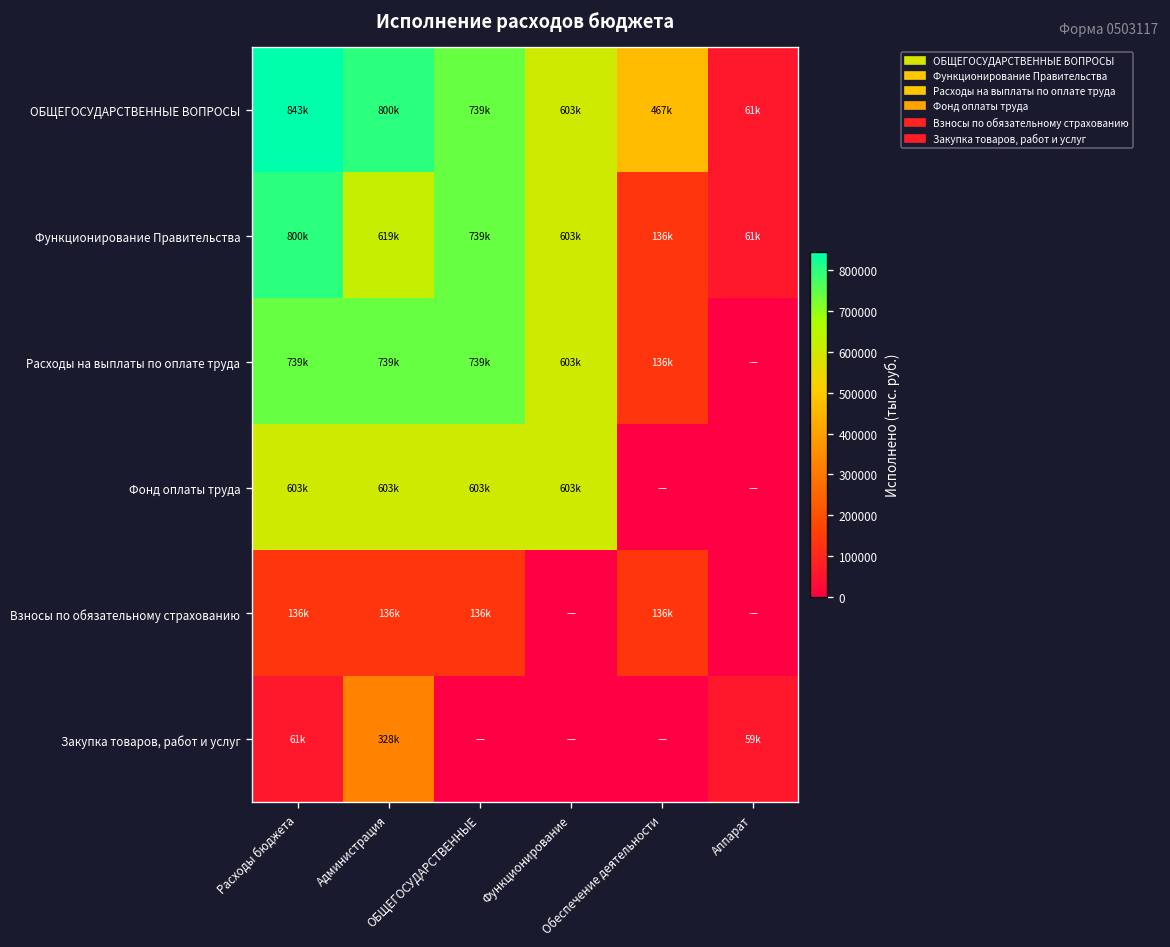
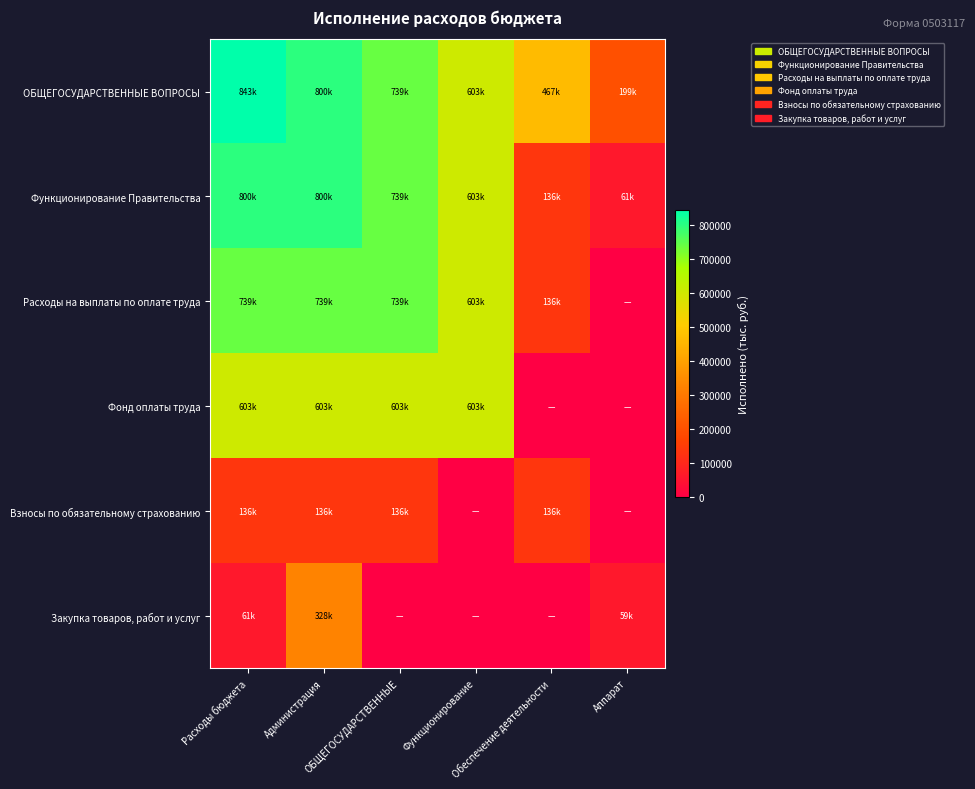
  {
    "ОБЩЕГОСУДАРСТВЕННЫЕ ВОПРОСЫ": {
      "Расходы бюджета": "843k",
      "Администрация": "800k",
      "ОБЩЕГОСУДАРСТВЕННЫЕ": "739k",
      "Функционирование": "603k",
      "Обеспечение деятельности": "467k",
-     "Аппарат": "61k"
+     "Аппарат": "199k"
    },
    "Функционирование Правительства": {
      "Расходы бюджета": "800k",
-     "Администрация": "619k",
+     "Администрация": "800k",
      "ОБЩЕГОСУДАРСТВЕННЫЕ": "739k",
      "Функционирование": "603k",
      "Обеспечение деятельности": "136k",
      "Аппарат": "61k"
    },
    "Расходы на выплаты по оплате труда": {
      "Расходы бюджета": "739k",
      "Администрация": "739k",
      "ОБЩЕГОСУДАРСТВЕННЫЕ": "739k",
      "Функционирование": "603k",
      "Обеспечение деятельности": "136k"
    },
    "Фонд оплаты труда": {
      "Расходы бюджета": "603k",
      "Администрация": "603k",
      "ОБЩЕГОСУДАРСТВЕННЫЕ": "603k",
      "Функционирование": "603k"
    },
    "Взносы по обязательному страхованию": {
      "Расходы бюджета": "136k",
      "Администрация": "136k",
      "ОБЩЕГОСУДАРСТВЕННЫЕ": "136k",
      "Обеспечение деятельности": "136k"
    },
    "Закупка товаров, работ и услуг": {
      "Расходы бюджета": "61k",
      "Администрация": "328k",
      "Аппарат": "59k"
    }
  }
